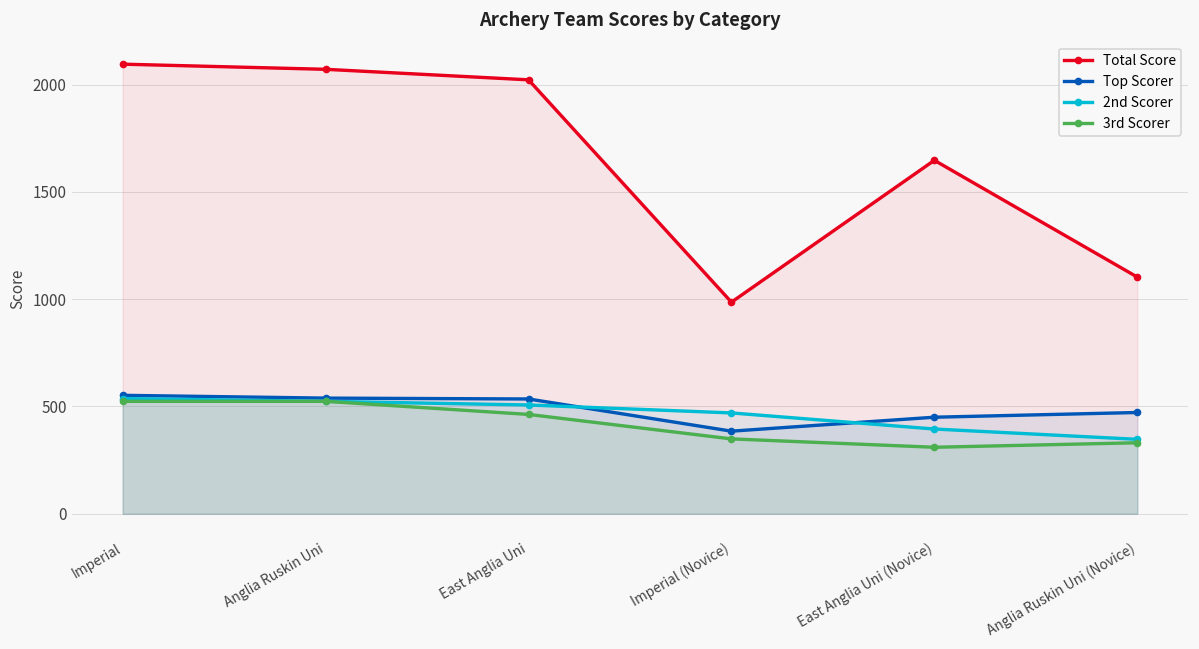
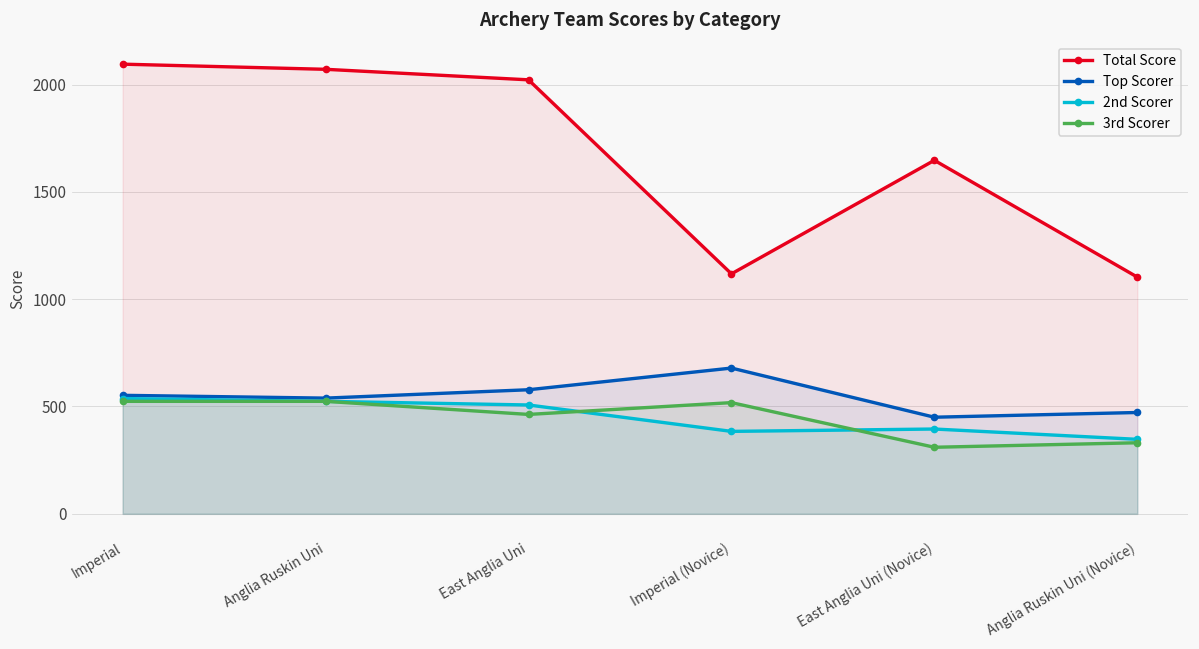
  {
    "Total Score": {
      "Imperial": 2100,
      "Anglia Ruskin Uni": 2070,
      "East Anglia Uni": 2020,
-     "Imperial (Novice)": 990,
+     "Imperial (Novice)": 1120,
      "East Anglia Uni (Novice)": 1650,
      "Anglia Ruskin Uni (Novice)": 1100
    },
    "Top Scorer": {
      "Imperial": 550,
      "Anglia Ruskin Uni": 540,
-     "East Anglia Uni": 540,
-     "Imperial (Novice)": 390,
+     "East Anglia Uni": 580,
+     "Imperial (Novice)": 680,
      "East Anglia Uni (Novice)": 450,
      "Anglia Ruskin Uni (Novice)": 470
    },
    "2nd Scorer": {
      "East Anglia Uni": 510,
-     "Imperial (Novice)": 470,
+     "Imperial (Novice)": 380,
      "East Anglia Uni (Novice)": 400,
      "Anglia Ruskin Uni (Novice)": 350
    },
    "3rd Scorer": {
      "East Anglia Uni": 460,
-     "Imperial (Novice)": 350,
+     "Imperial (Novice)": 520,
      "East Anglia Uni (Novice)": 310,
      "Anglia Ruskin Uni (Novice)": 330
    }
  }
